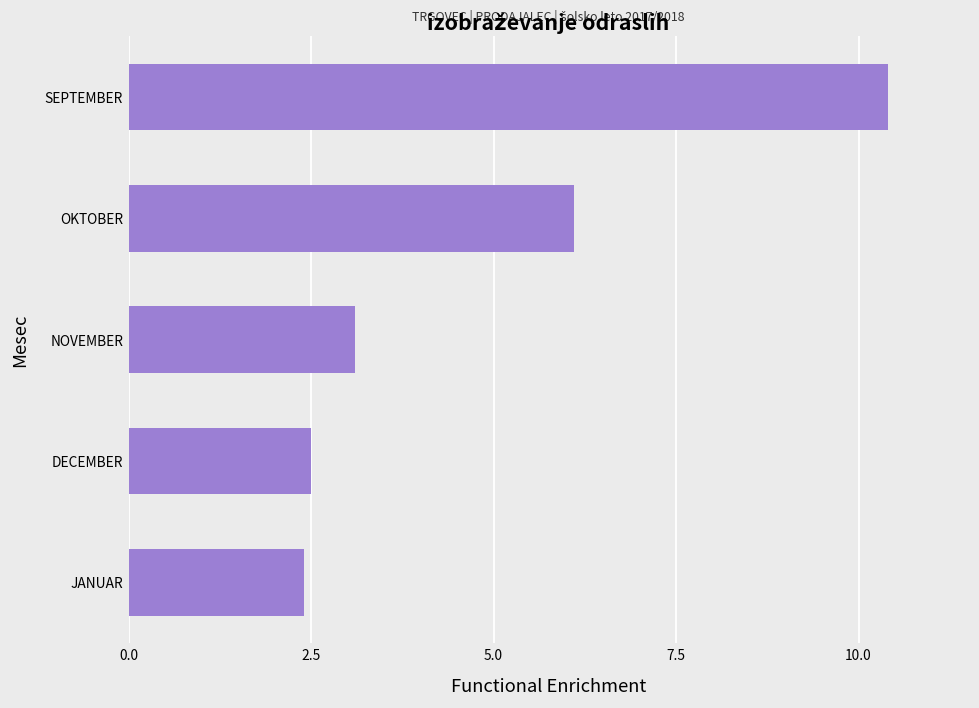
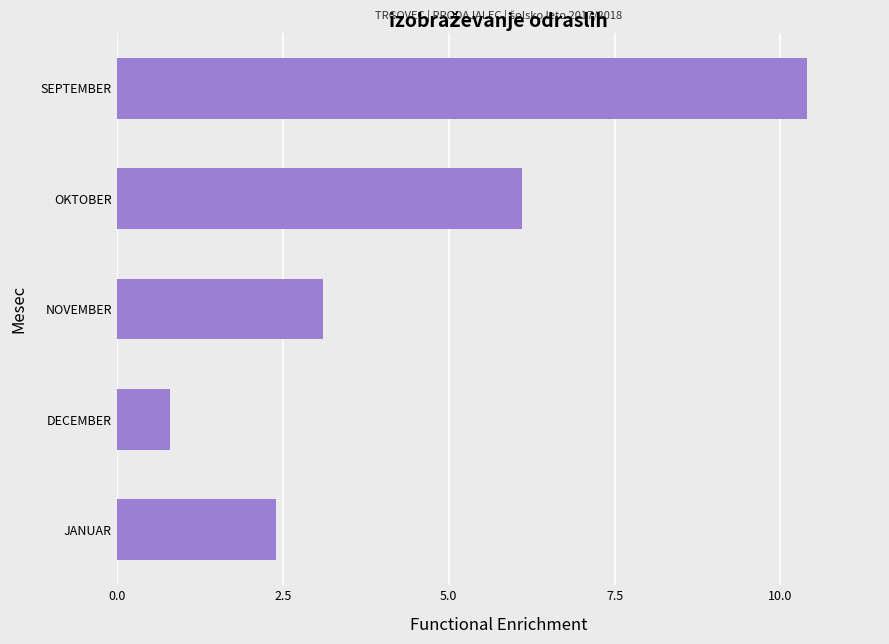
  {
    "SEPTEMBER": 10.4,
    "OKTOBER": 6.1,
    "NOVEMBER": 3.1,
-   "DECEMBER": 2.5,
+   "DECEMBER": 0.8,
    "JANUAR": 2.4
  }
